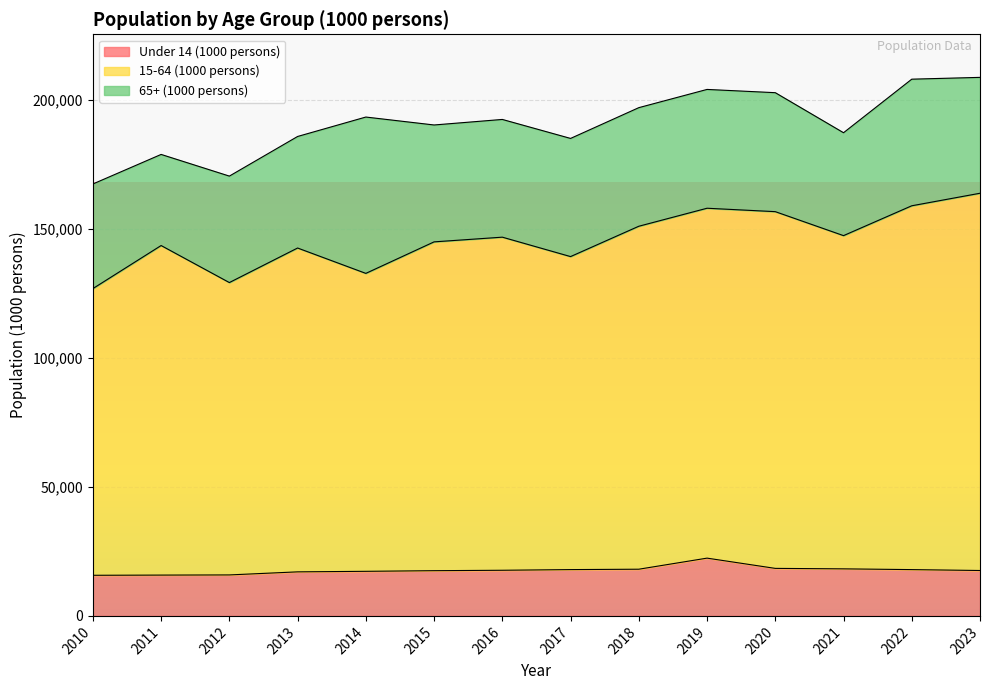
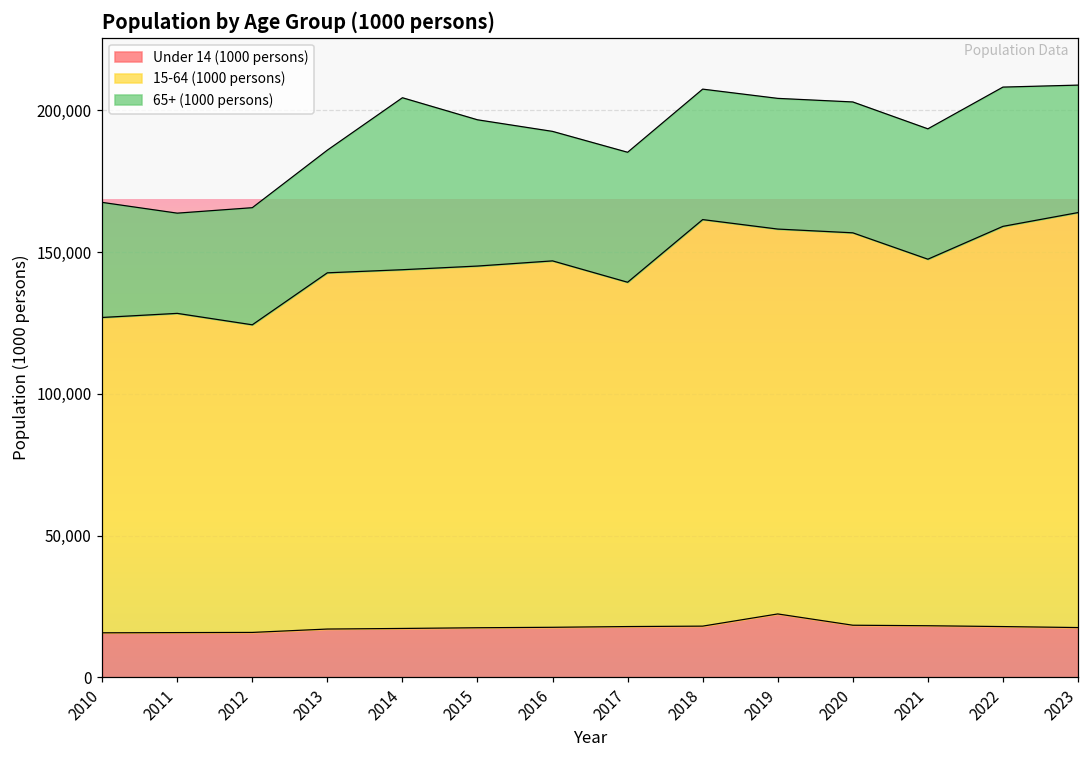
  {
    "Under 14 (1000 persons)": {
      "2010": "16,000",
      "2011": "16,000",
      "2012": "16,000",
      "2013": "17,000",
      "2014": "17,000",
      "2015": "18,000",
      "2016": "18,000",
      "2017": "18,000",
      "2018": "18,000",
      "2019": "22,000",
      "2020": "18,000",
      "2021": "18,000",
      "2022": "18,000",
      "2023": "18,000"
    },
    "15-64 (1000 persons)": {
      "2010": "111,000",
-     "2011": "128,000",
-     "2012": "113,000",
+     "2011": "113,000",
+     "2012": "108,000",
      "2013": "126,000",
-     "2014": "116,000",
+     "2014": "126,000",
      "2015": "128,000",
      "2016": "129,000",
      "2017": "121,000",
-     "2018": "133,000",
+     "2018": "143,000",
      "2019": "136,000",
      "2020": "138,000",
      "2021": "129,000",
      "2022": "141,000",
      "2023": "146,000"
    },
    "65+ (1000 persons)": {
      "2010": "41,000",
      "2011": "35,000",
      "2012": "41,000",
      "2013": "43,000",
      "2014": "61,000",
-     "2015": "45,000",
+     "2015": "52,000",
      "2016": "46,000",
      "2017": "46,000",
      "2018": "46,000",
      "2019": "46,000",
      "2020": "46,000",
-     "2021": "40,000",
+     "2021": "46,000",
      "2022": "49,000",
      "2023": "45,000"
    }
  }
